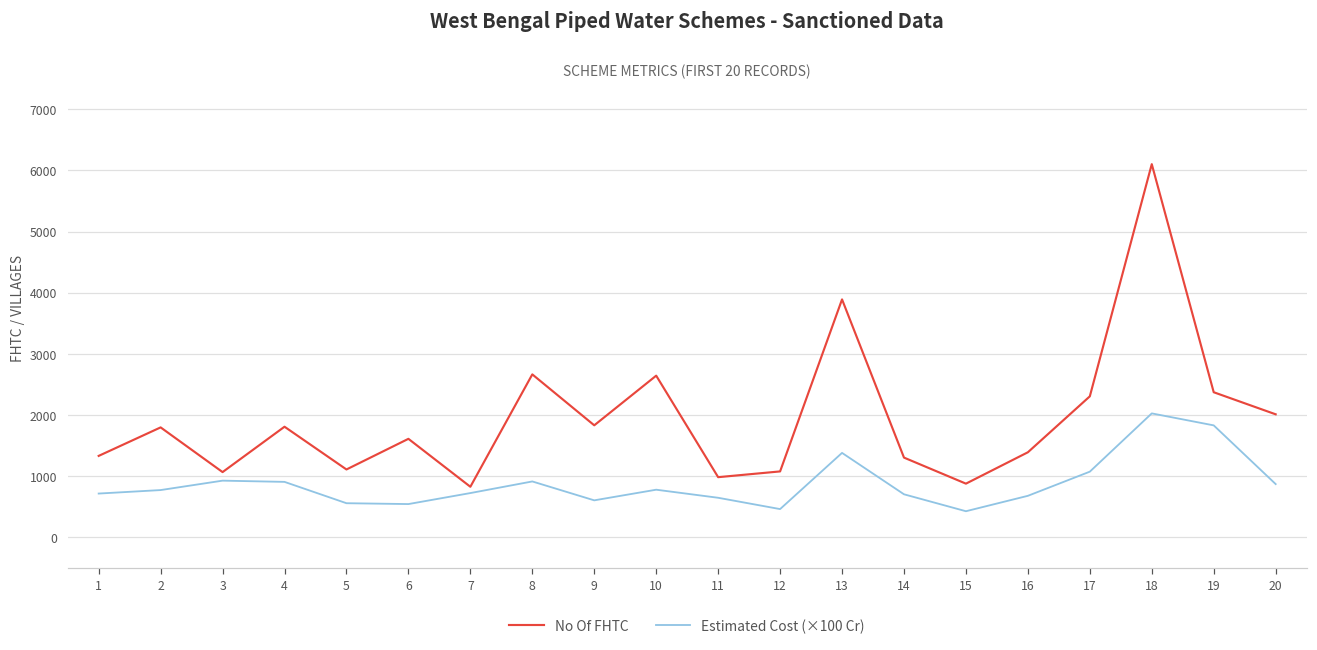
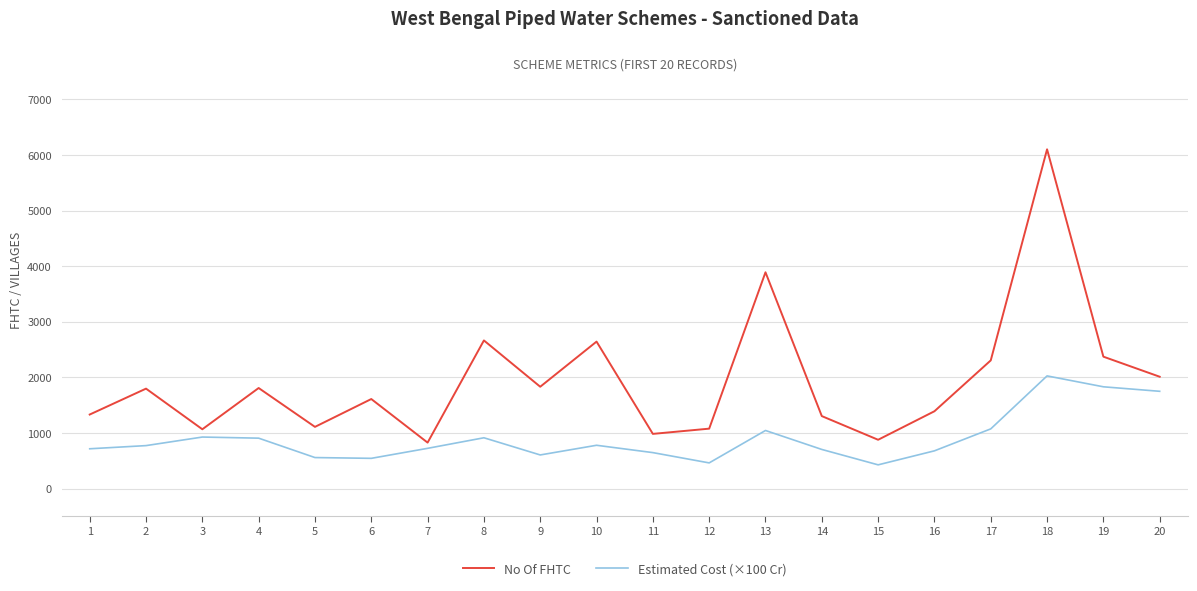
  {
    "No Of FHTC": {
      "1": 1300,
      "2": 1800,
      "3": 1100,
      "4": 1800,
      "5": 1100,
      "6": 1600,
      "7": 800,
      "8": 2700,
      "9": 1800,
      "10": 2600,
      "11": 1000,
      "12": 1100,
      "13": 3900,
      "14": 1300,
      "15": 900,
      "16": 1400,
      "17": 2300,
      "18": 6100,
      "19": 2400,
      "20": 2000
    },
    "Estimated Cost (×100 Cr)": {
      "1": 700,
      "2": 800,
      "3": 900,
      "4": 900,
      "5": 600,
      "6": 500,
      "7": 700,
      "8": 900,
      "9": 600,
      "10": 800,
      "11": 600,
      "12": 500,
-     "13": 1400,
+     "13": 1000,
      "14": 700,
      "15": 400,
      "16": 700,
      "17": 1100,
      "18": 2000,
      "19": 1800,
-     "20": 900
+     "20": 1800
    }
  }
